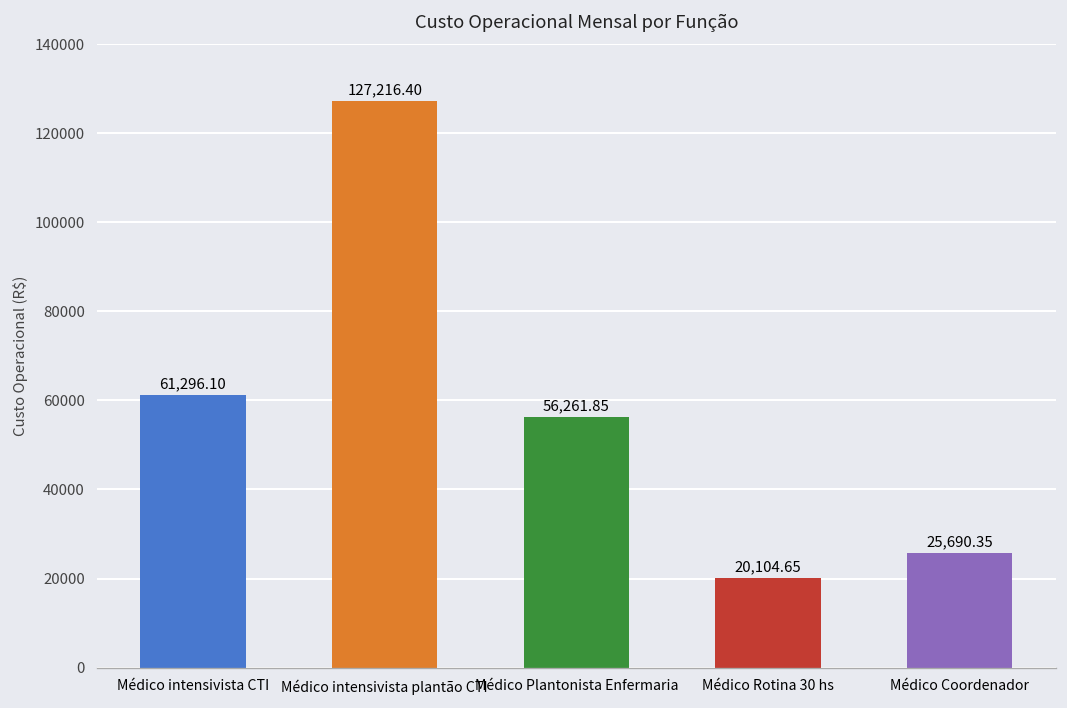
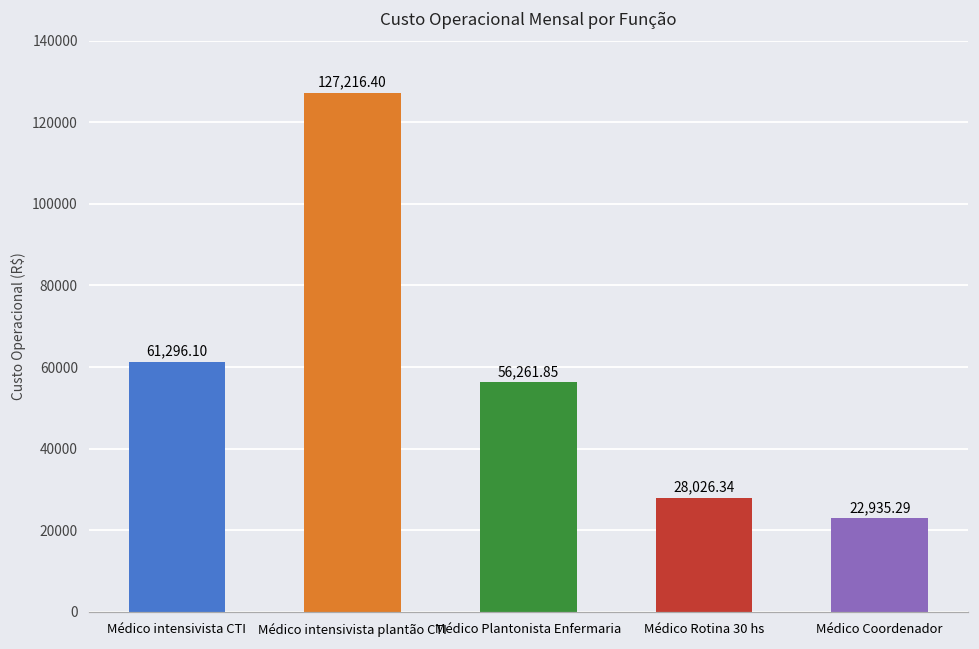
  {
    "Médico intensivista CTI": "61,296.10",
    "Médico intensivista plantão CTI": "127,216.40",
    "Médico Plantonista Enfermaria": "56,261.85",
-   "Médico Rotina 30 hs": "20,104.65",
-   "Médico Coordenador": "25,690.35"
+   "Médico Rotina 30 hs": "28,026.34",
+   "Médico Coordenador": "22,935.29"
  }
